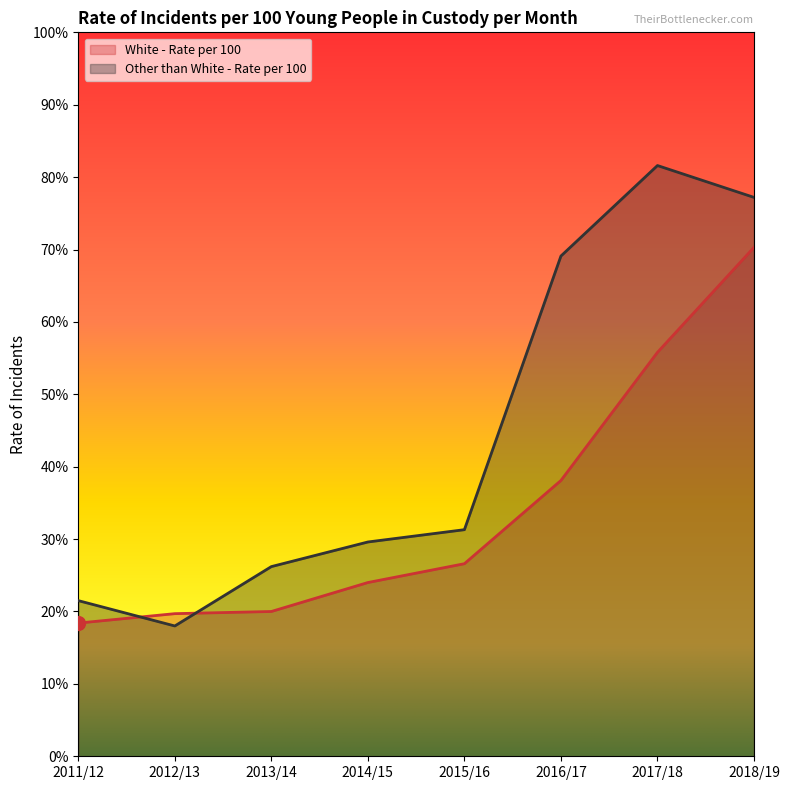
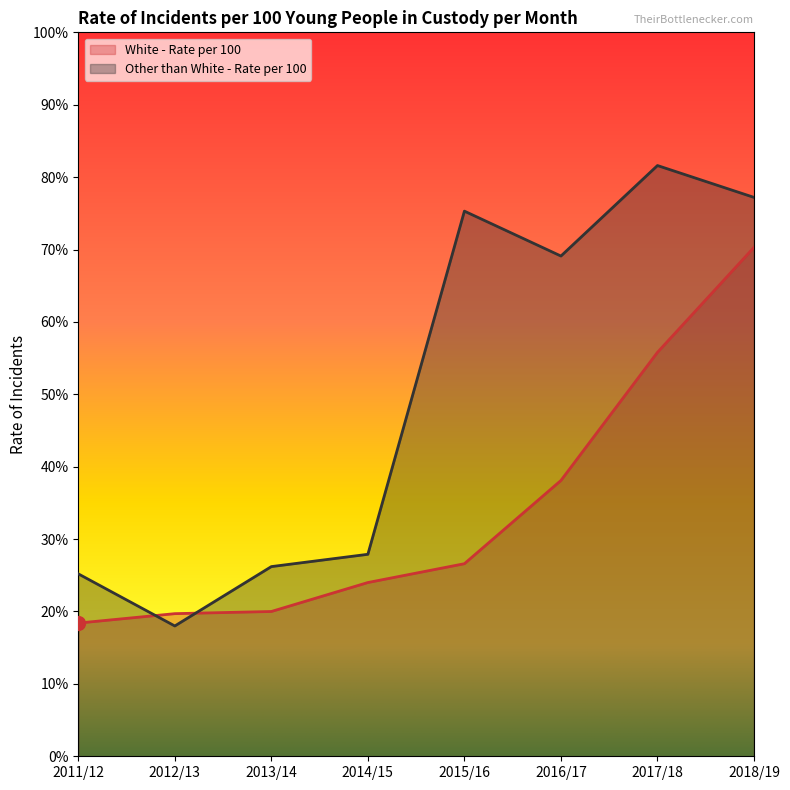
  {
    "Other than White - Rate per 100": {
-     "2011/12": "22%",
+     "2011/12": "25%",
      "2012/13": "18%",
      "2013/14": "26%",
-     "2014/15": "30%",
-     "2015/16": "31%",
+     "2014/15": "28%",
+     "2015/16": "75%",
      "2016/17": "69%",
      "2017/18": "82%",
      "2018/19": "77%"
    }
  }
